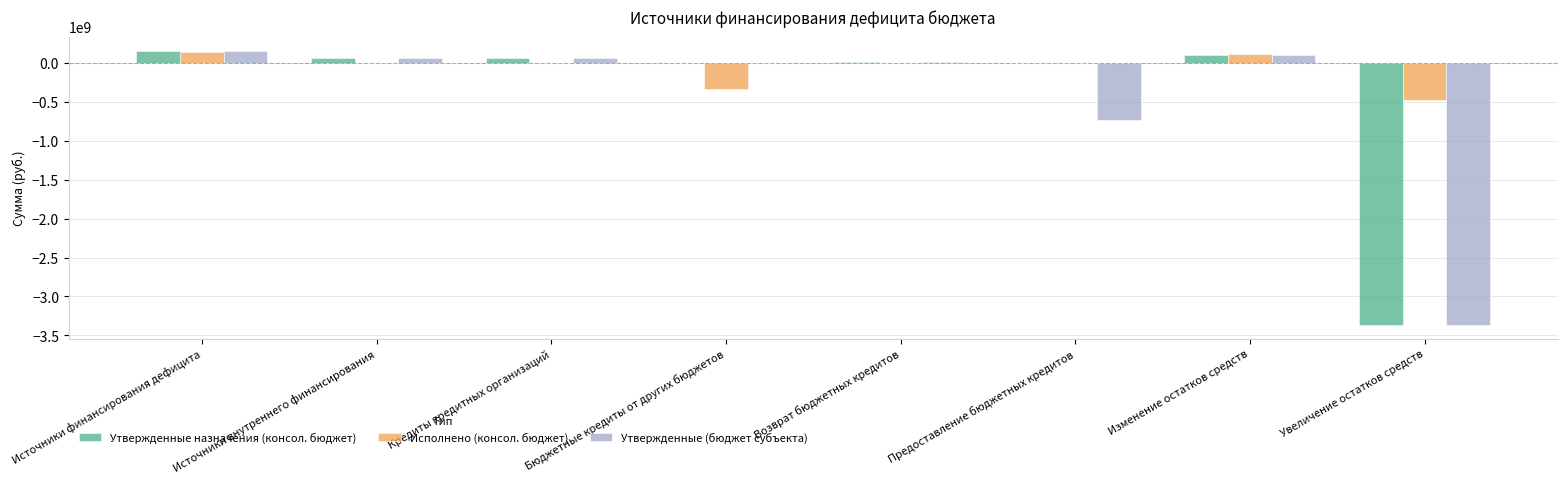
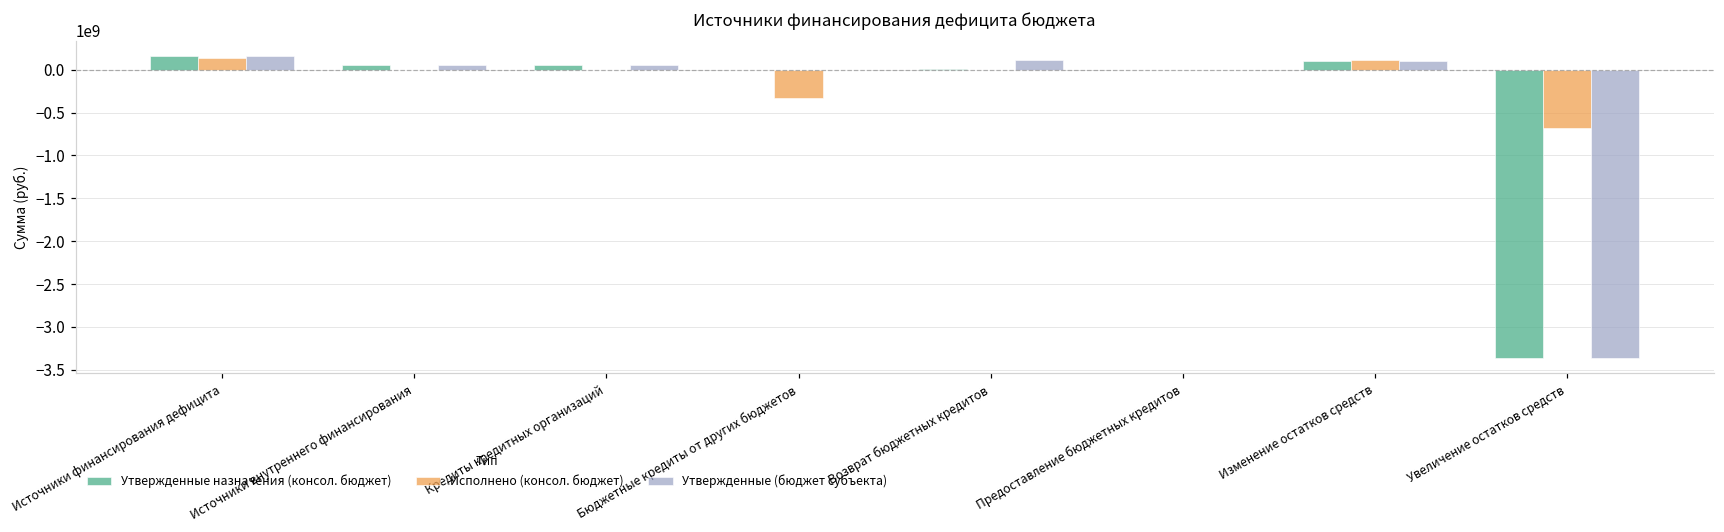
  {
    "Утвержденные назначения (консол. бюджет)": {
      "Источники финансирования дефицита": 200000000,
      "Источники внутреннего финансирования": 100000000,
      "Кредиты кредитных организаций": 100000000,
      "Изменение остатков средств": 100000000,
      "Увеличение остатков средств": -3400000000
    },
    "Исполнено (консол. бюджет)": {
      "Источники финансирования дефицита": 100000000,
      "Кредиты кредитных организаций": 0,
      "Бюджетные кредиты от других бюджетов": -300000000,
      "Возврат бюджетных кредитов": 0,
      "Предоставление бюджетных кредитов": 0,
      "Изменение остатков средств": 100000000,
-     "Увеличение остатков средств": -500000000
+     "Увеличение остатков средств": -700000000
    },
    "Утвержденные (бюджет субъекта)": {
      "Источники финансирования дефицита": 200000000,
      "Источники внутреннего финансирования": 100000000,
      "Кредиты кредитных организаций": 100000000,
-     "Возврат бюджетных кредитов": 0,
-     "Предоставление бюджетных кредитов": -700000000,
+     "Возврат бюджетных кредитов": 100000000,
+     "Предоставление бюджетных кредитов": 0,
      "Изменение остатков средств": 100000000,
      "Увеличение остатков средств": -3400000000
    }
  }
